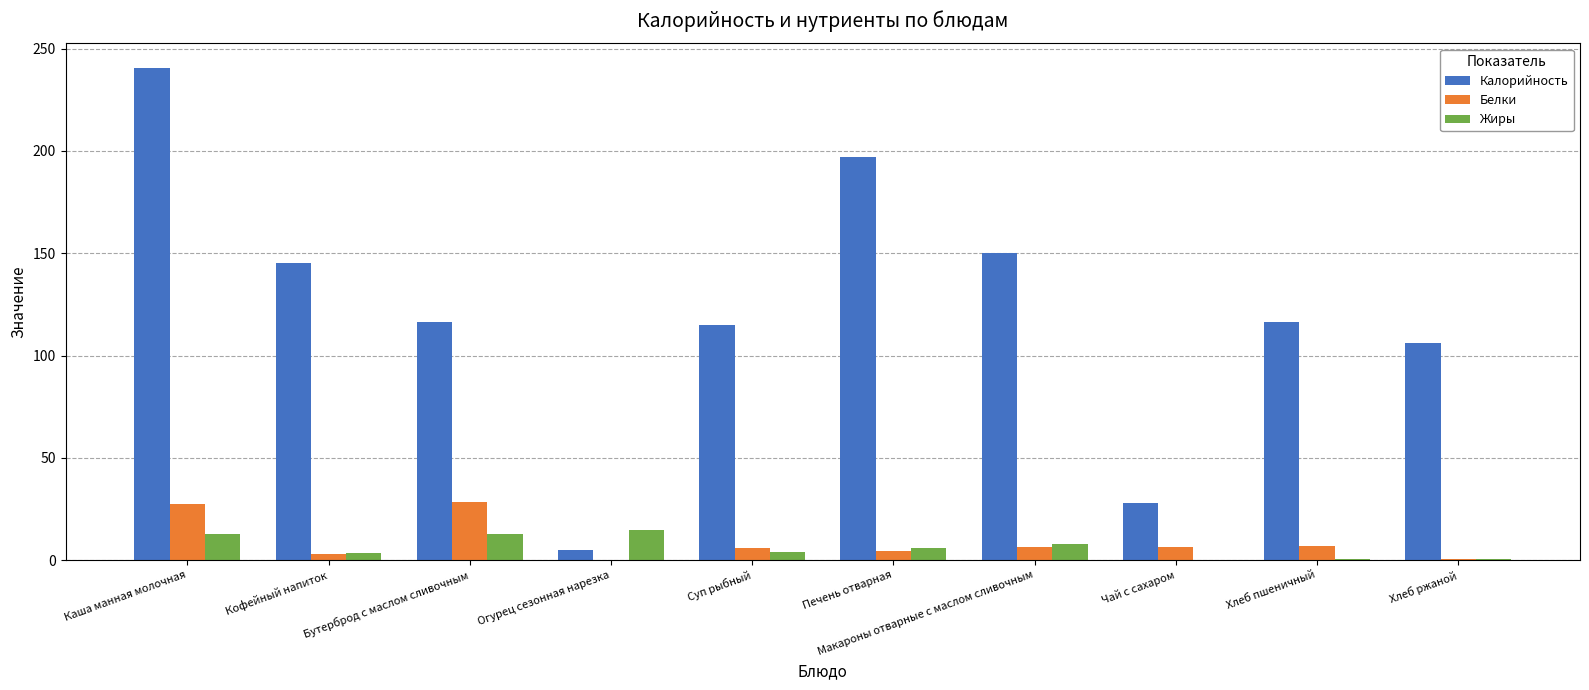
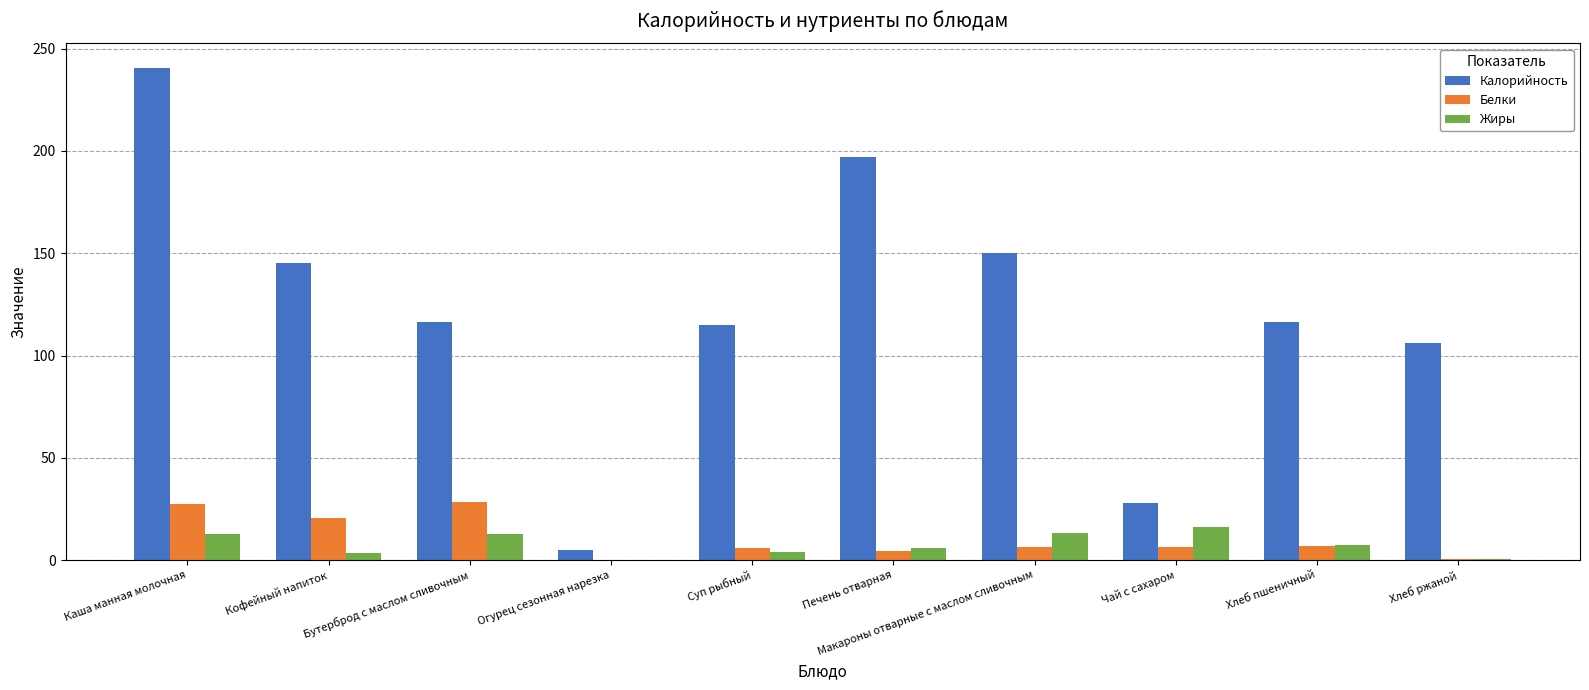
  {
    "Калорийность": {
      "Каша манная молочная": 241,
      "Кофейный напиток": 145,
      "Бутерброд с маслом сливочным": 117,
      "Огурец сезонная нарезка": 5,
      "Суп рыбный": 115,
      "Печень отварная": 197,
      "Макароны отварные с маслом сливочным": 150,
      "Чай с сахаром": 28,
      "Хлеб пшеничный": 117,
      "Хлеб ржаной": 106
    },
    "Белки": {
      "Каша манная молочная": 28,
-     "Кофейный напиток": 3,
+     "Кофейный напиток": 20,
      "Бутерброд с маслом сливочным": 29,
      "Суп рыбный": 6,
      "Печень отварная": 4,
      "Макароны отварные с маслом сливочным": 7,
      "Чай с сахаром": 7,
      "Хлеб пшеничный": 7
    },
    "Жиры": {
      "Каша манная молочная": 13,
      "Кофейный напиток": 4,
      "Бутерброд с маслом сливочным": 13,
-     "Огурец сезонная нарезка": 15,
+     "Огурец сезонная нарезка": 0,
      "Суп рыбный": 4,
      "Печень отварная": 6,
-     "Макароны отварные с маслом сливочным": 8,
-     "Чай с сахаром": 0,
-     "Хлеб пшеничный": 1
+     "Макароны отварные с маслом сливочным": 13,
+     "Чай с сахаром": 16,
+     "Хлеб пшеничный": 8
    }
  }
